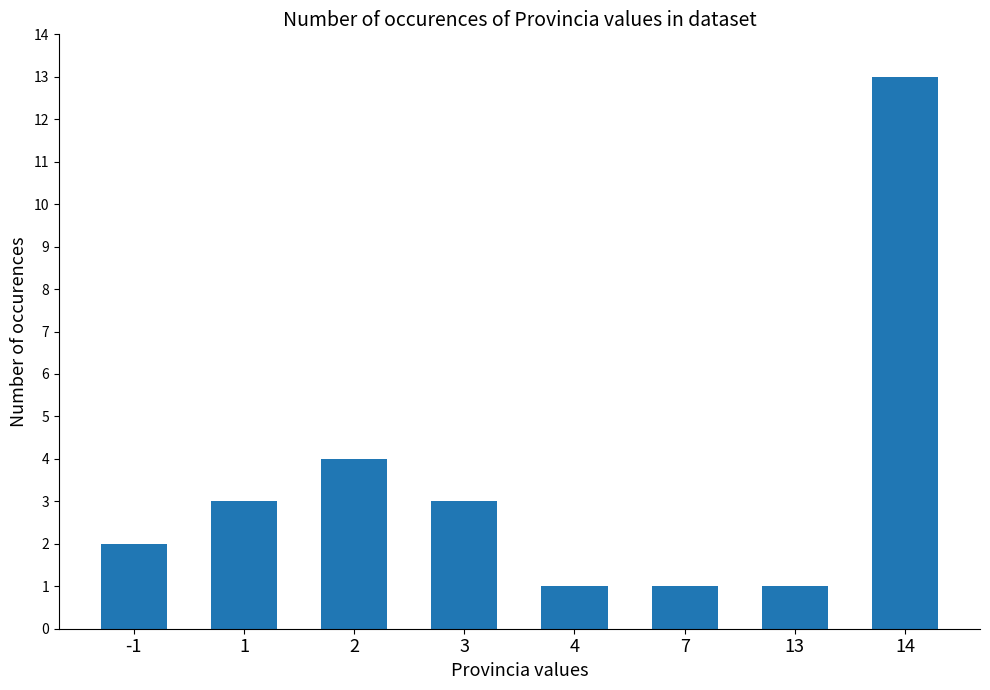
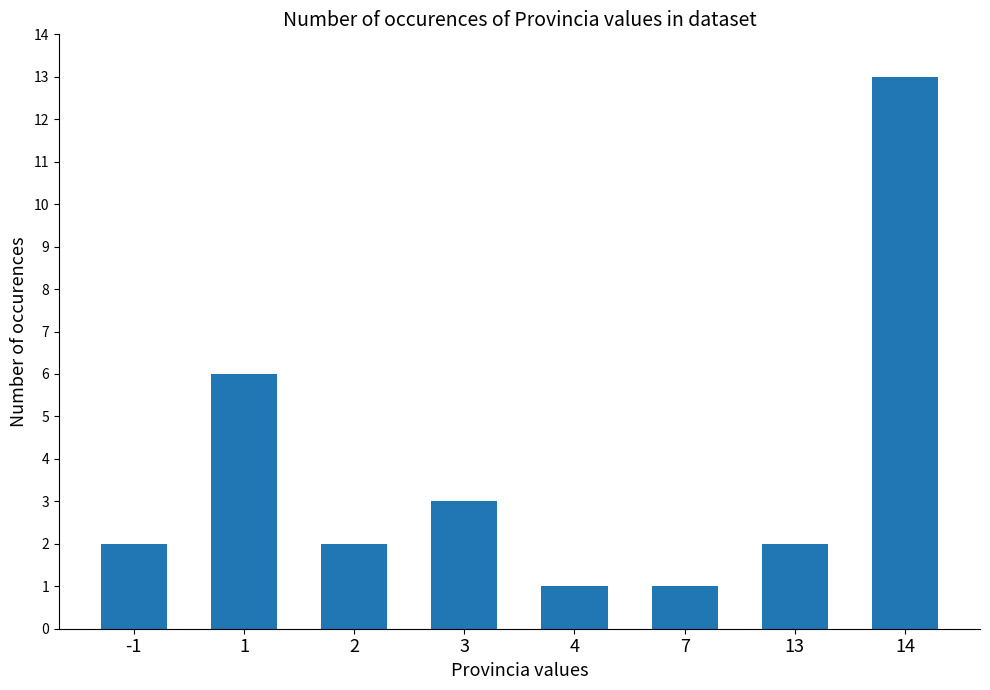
  {
    "-1": 2,
-   "1": 3,
-   "2": 4,
+   "1": 6,
+   "2": 2,
    "3": 3,
    "4": 1,
    "7": 1,
-   "13": 1,
+   "13": 2,
    "14": 13
  }
